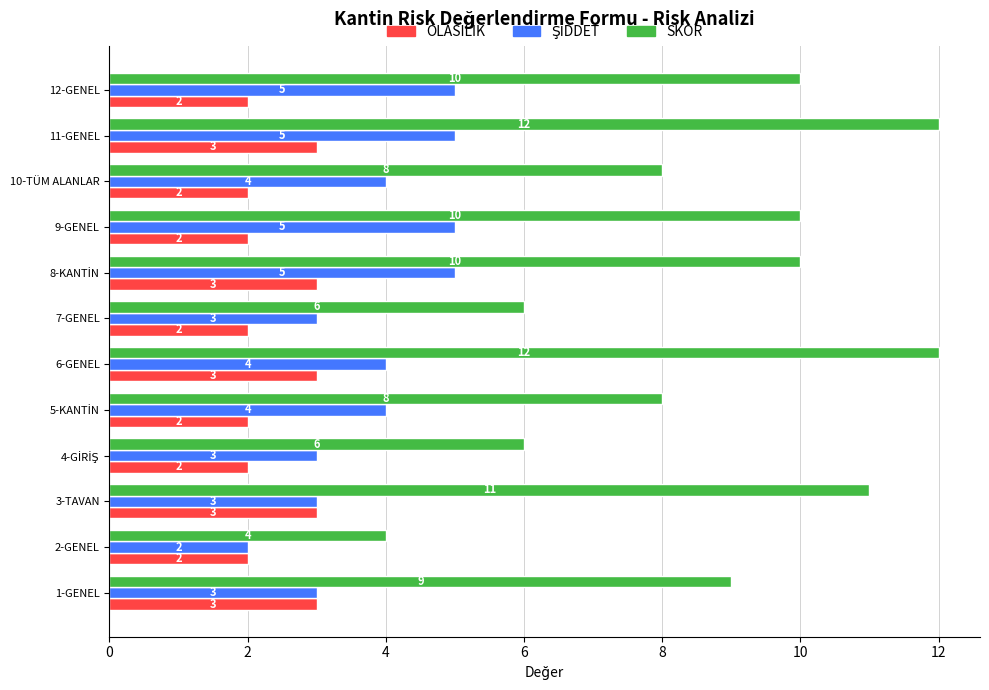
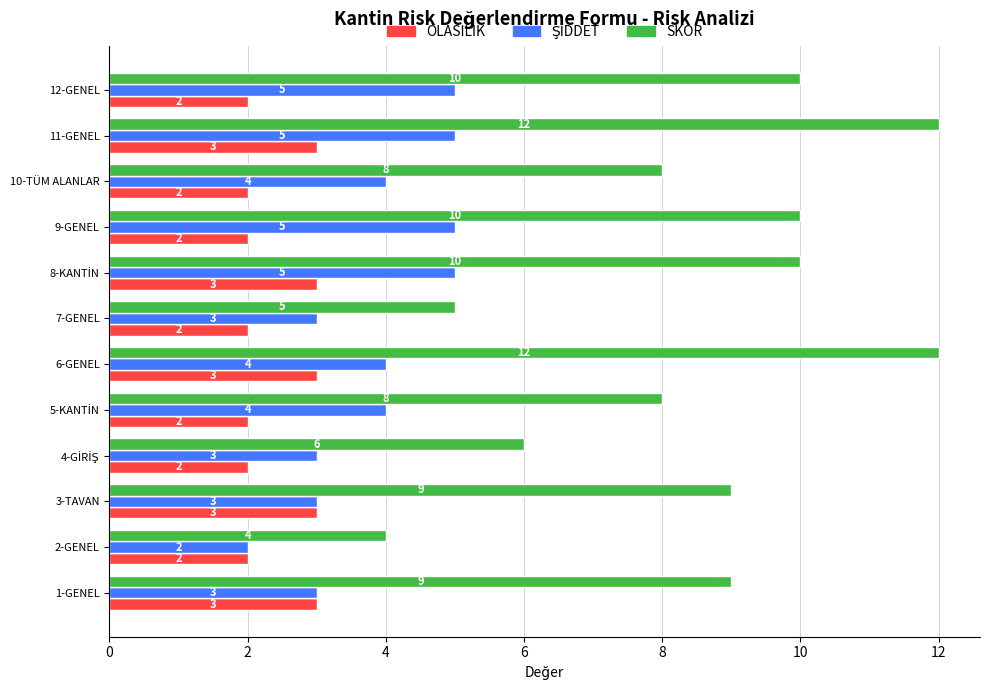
  {
    "OLASILIK": {
      "12-GENEL": 2,
      "11-GENEL": 3,
      "10-TÜM ALANLAR": 2,
      "9-GENEL": 2,
      "8-KANTİN": 3,
      "7-GENEL": 2,
      "6-GENEL": 3,
      "5-KANTİN": 2,
      "4-GİRİŞ": 2,
      "3-TAVAN": 3,
      "2-GENEL": 2,
      "1-GENEL": 3
    },
    "ŞİDDET": {
      "12-GENEL": 5,
      "11-GENEL": 5,
      "10-TÜM ALANLAR": 4,
      "9-GENEL": 5,
      "8-KANTİN": 5,
      "7-GENEL": 3,
      "6-GENEL": 4,
      "5-KANTİN": 4,
      "4-GİRİŞ": 3,
      "3-TAVAN": 3,
      "2-GENEL": 2,
      "1-GENEL": 3
    },
    "SKOR": {
      "12-GENEL": 10,
      "11-GENEL": 12,
      "10-TÜM ALANLAR": 8,
      "9-GENEL": 10,
      "8-KANTİN": 10,
-     "7-GENEL": 6,
+     "7-GENEL": 5,
      "6-GENEL": 12,
      "5-KANTİN": 8,
      "4-GİRİŞ": 6,
-     "3-TAVAN": 11,
+     "3-TAVAN": 9,
      "2-GENEL": 4,
      "1-GENEL": 9
    }
  }
